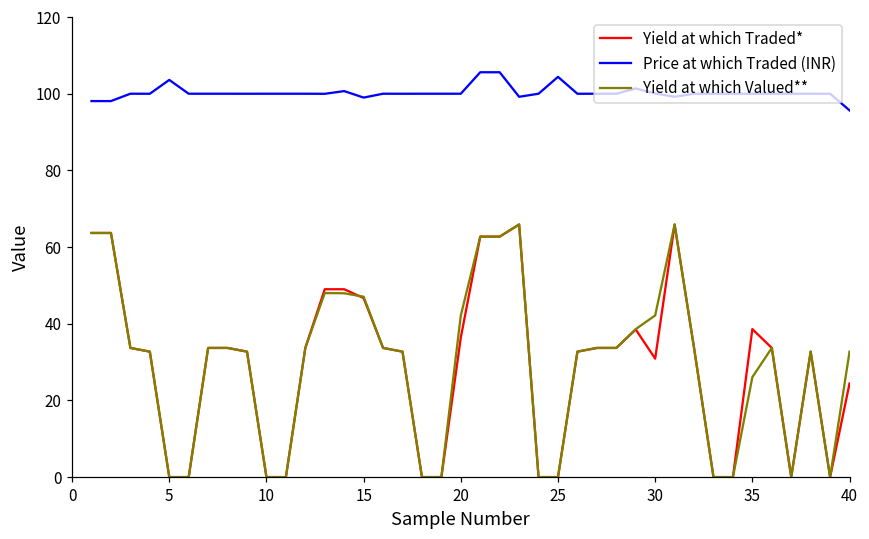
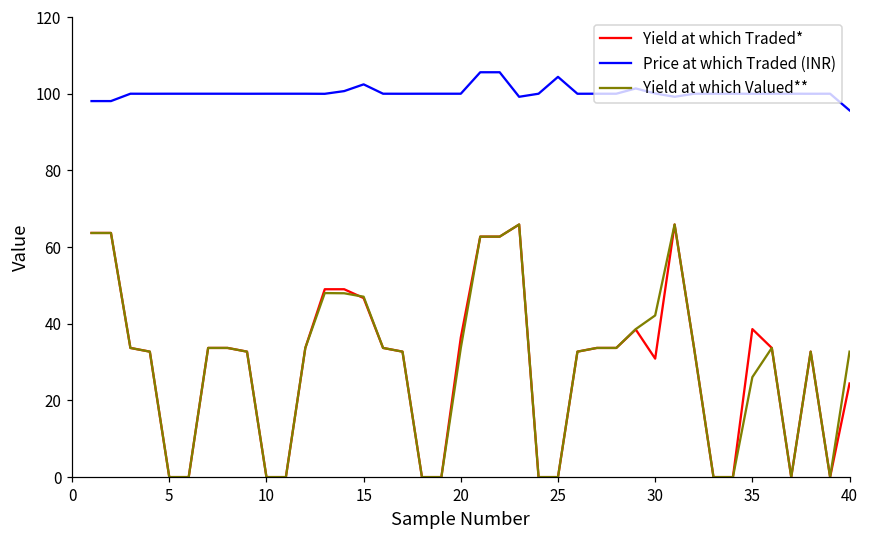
  {
    "Yield at which Traded*": {
      "20": 36,
      "30": 31,
      "35": 39,
      "40": 24
    },
    "Price at which Traded (INR)": {
-     "5": 104,
+     "5": 100,
      "10": 100,
-     "15": 99,
+     "15": 102,
      "20": 100,
      "25": 104,
      "40": 96
    },
    "Yield at which Valued**": {
-     "20": 42,
+     "20": 34,
      "30": 42,
      "35": 26,
      "40": 33
    }
  }
